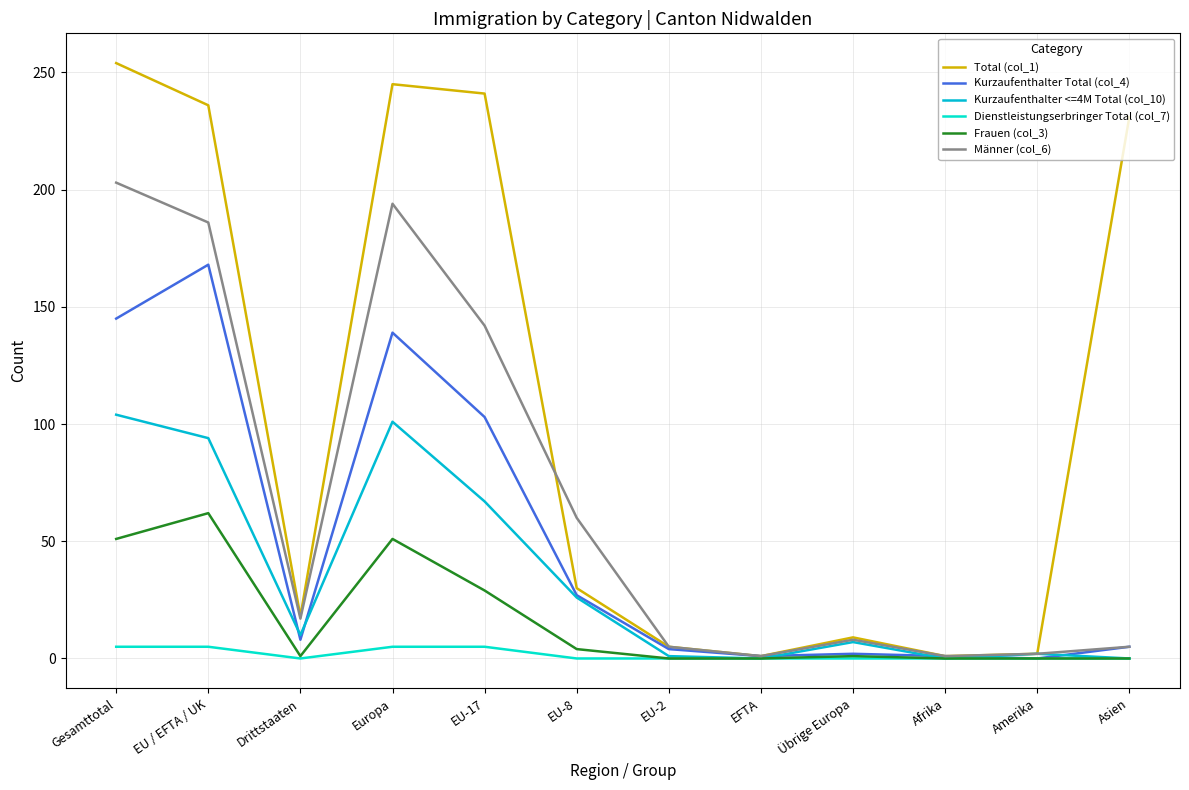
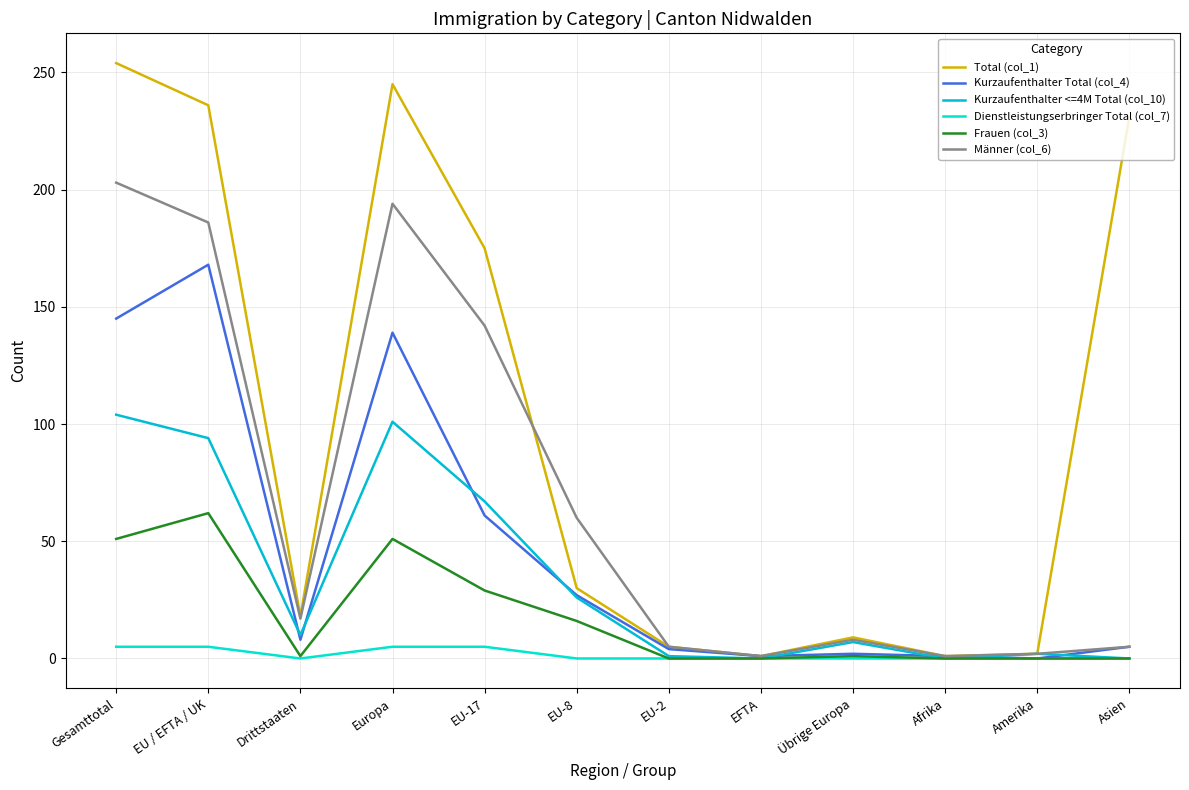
  {
    "Total (col_1)": {
      "Gesamttotal": 254,
      "EU / EFTA / UK": 236,
      "Europa": 245,
-     "EU-17": 241,
+     "EU-17": 175,
      "EU-8": 30
    },
    "Kurzaufenthalter Total (col_4)": {
      "Gesamttotal": 145,
      "EU / EFTA / UK": 168,
      "Drittstaaten": 8,
      "Europa": 139,
-     "EU-17": 103
+     "EU-17": 61
    },
    "Frauen (col_3)": {
      "Gesamttotal": 51,
      "EU / EFTA / UK": 62,
      "Europa": 51,
      "EU-17": 29,
-     "EU-8": 4
+     "EU-8": 16
    },
    "Männer (col_6)": {
      "Gesamttotal": 203,
      "EU / EFTA / UK": 186,
      "Europa": 194,
      "EU-17": 142,
      "EU-8": 60
    }
  }
